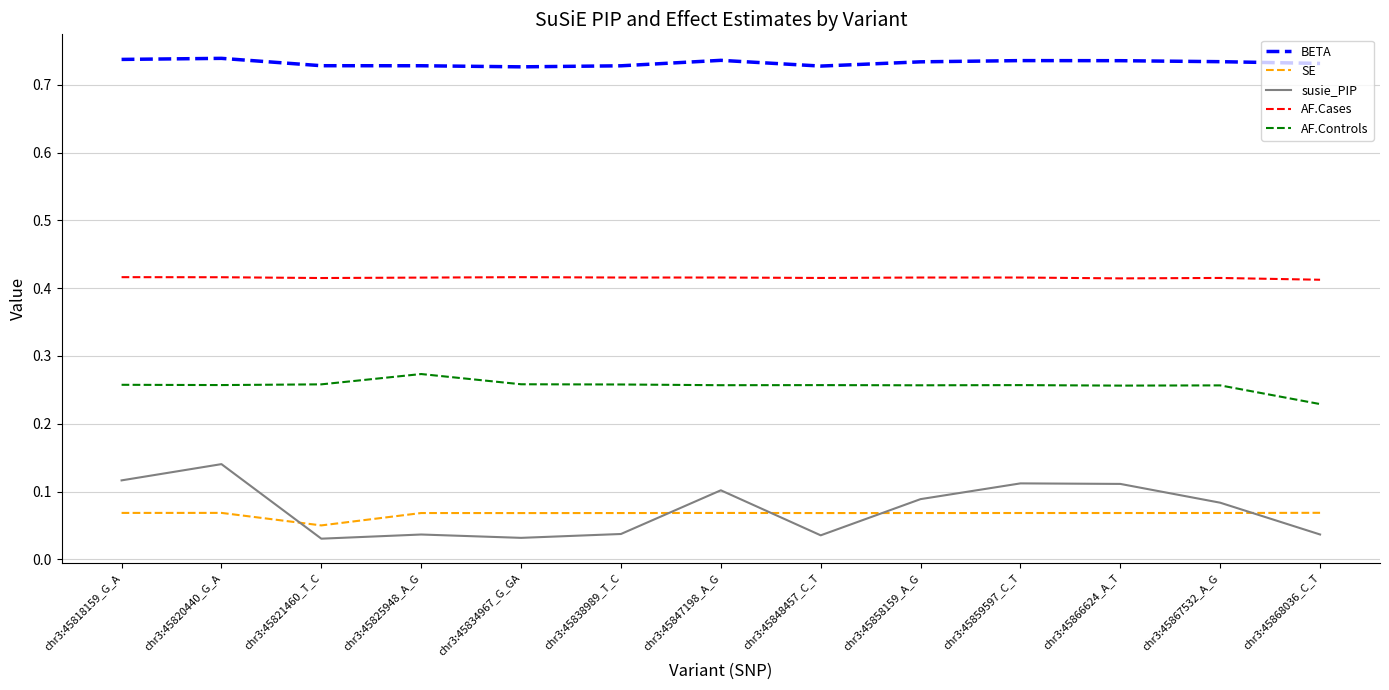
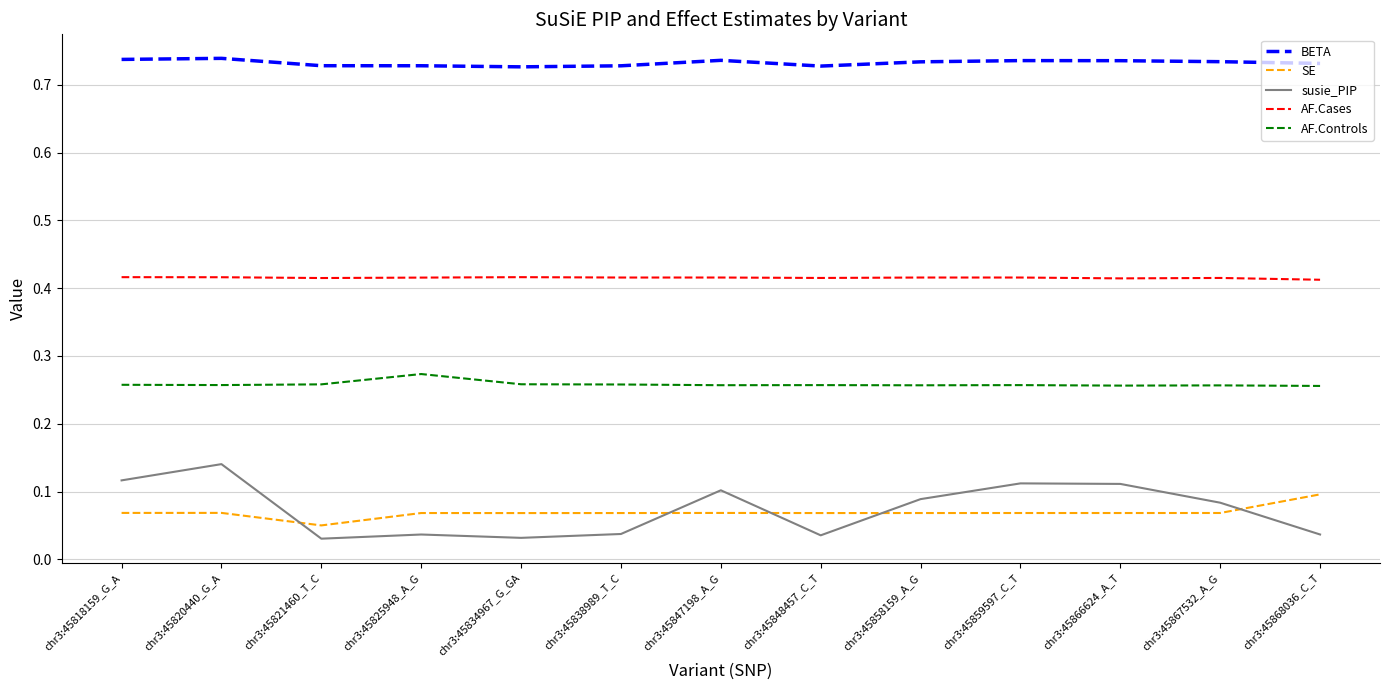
  {
    "BETA": {
      "chr3:45818159_G_A": 0.74,
      "chr3:45820440_G_A": 0.74,
      "chr3:45821460_T_C": 0.73,
      "chr3:45825948_A_G": 0.73,
      "chr3:45834967_G_GA": 0.73,
      "chr3:45838989_T_C": 0.73,
      "chr3:45847198_A_G": 0.74,
      "chr3:45848457_C_T": 0.73,
      "chr3:45858159_A_G": 0.73,
      "chr3:45859597_C_T": 0.74,
      "chr3:45866624_A_T": 0.74,
      "chr3:45867532_A_G": 0.73
    },
    "SE": {
      "chr3:45818159_G_A": 0.07,
      "chr3:45820440_G_A": 0.07,
      "chr3:45821460_T_C": 0.05,
      "chr3:45825948_A_G": 0.07,
      "chr3:45834967_G_GA": 0.07,
      "chr3:45838989_T_C": 0.07,
      "chr3:45847198_A_G": 0.07,
      "chr3:45848457_C_T": 0.07,
      "chr3:45858159_A_G": 0.07,
      "chr3:45859597_C_T": 0.07,
      "chr3:45866624_A_T": 0.07,
      "chr3:45867532_A_G": 0.07,
-     "chr3:45868036_C_T": 0.07
+     "chr3:45868036_C_T": 0.10
    },
    "susie_PIP": {
      "chr3:45818159_G_A": 0.12,
      "chr3:45820440_G_A": 0.14,
      "chr3:45821460_T_C": 0.03,
      "chr3:45825948_A_G": 0.04,
      "chr3:45834967_G_GA": 0.03,
      "chr3:45838989_T_C": 0.04,
      "chr3:45847198_A_G": 0.10,
      "chr3:45848457_C_T": 0.04,
      "chr3:45858159_A_G": 0.09,
      "chr3:45859597_C_T": 0.11,
      "chr3:45866624_A_T": 0.11,
      "chr3:45867532_A_G": 0.08,
      "chr3:45868036_C_T": 0.04
    },
    "AF.Cases": {
      "chr3:45818159_G_A": 0.42,
      "chr3:45820440_G_A": 0.42,
      "chr3:45821460_T_C": 0.41,
      "chr3:45825948_A_G": 0.42,
      "chr3:45834967_G_GA": 0.42,
      "chr3:45838989_T_C": 0.42,
      "chr3:45847198_A_G": 0.42,
      "chr3:45848457_C_T": 0.41,
      "chr3:45858159_A_G": 0.42,
      "chr3:45859597_C_T": 0.42,
      "chr3:45866624_A_T": 0.41,
      "chr3:45867532_A_G": 0.41,
      "chr3:45868036_C_T": 0.41
    },
    "AF.Controls": {
      "chr3:45818159_G_A": 0.26,
      "chr3:45820440_G_A": 0.26,
      "chr3:45821460_T_C": 0.26,
      "chr3:45825948_A_G": 0.27,
      "chr3:45834967_G_GA": 0.26,
      "chr3:45838989_T_C": 0.26,
      "chr3:45847198_A_G": 0.26,
      "chr3:45848457_C_T": 0.26,
      "chr3:45858159_A_G": 0.26,
      "chr3:45859597_C_T": 0.26,
      "chr3:45866624_A_T": 0.26,
      "chr3:45867532_A_G": 0.26,
-     "chr3:45868036_C_T": 0.23
+     "chr3:45868036_C_T": 0.26
    }
  }
